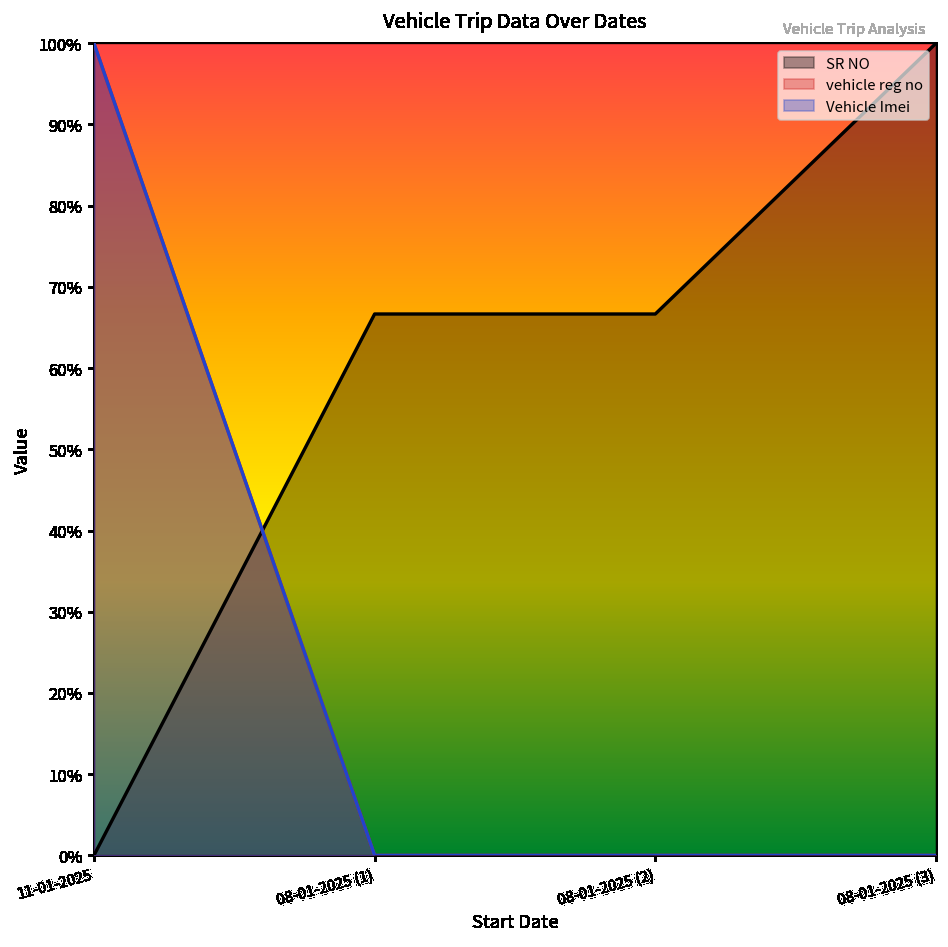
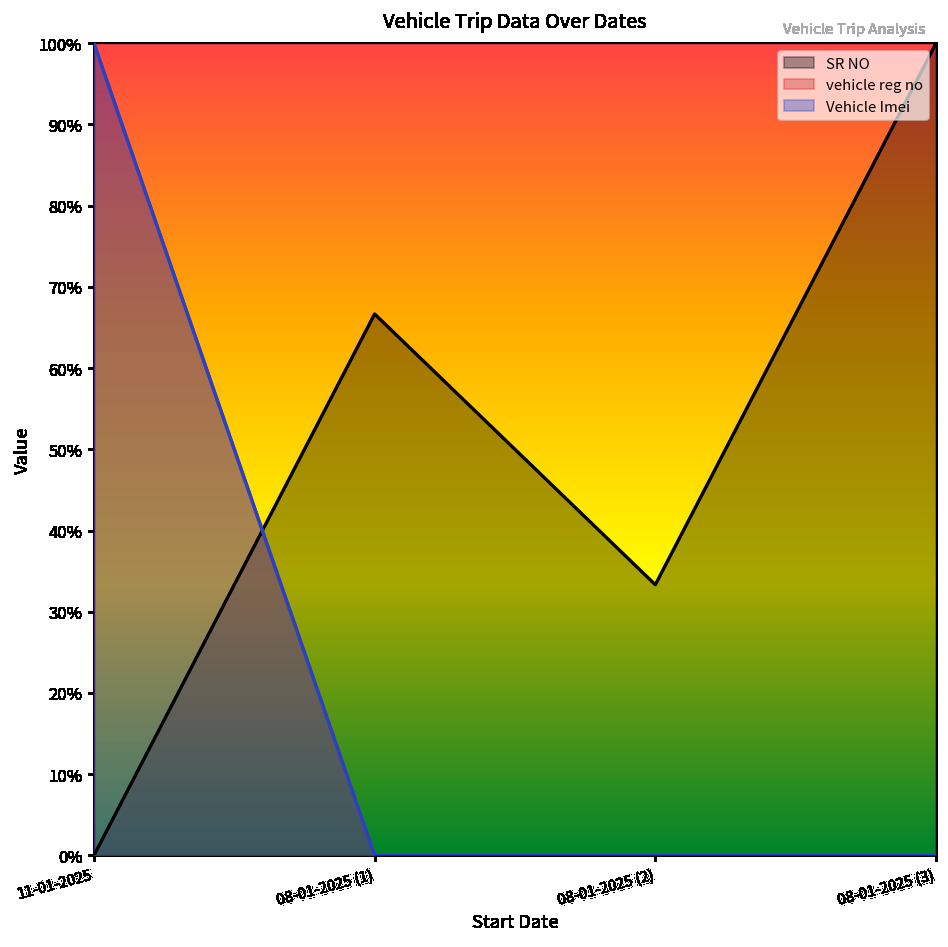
  {
    "SR NO": {
      "11-01-2025": "0%",
      "08-01-2025 (1)": "67%",
-     "08-01-2025 (2)": "67%",
+     "08-01-2025 (2)": "33%",
      "08-01-2025 (3)": "100%"
    },
    "Vehicle Imei": {
      "11-01-2025": "100%",
      "08-01-2025 (1)": "0%",
      "08-01-2025 (2)": "0%",
      "08-01-2025 (3)": "0%"
    }
  }
